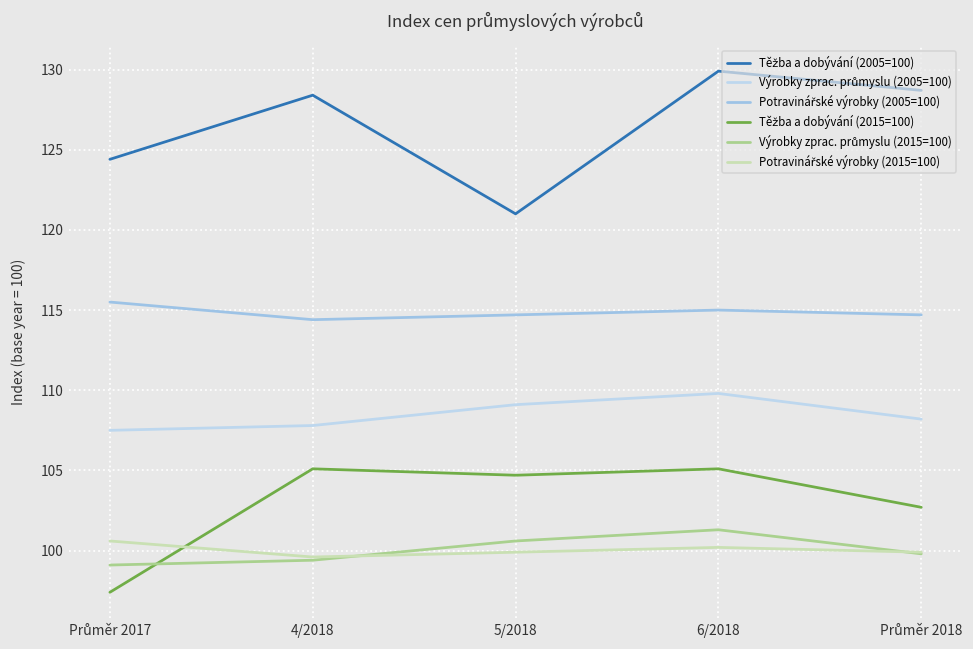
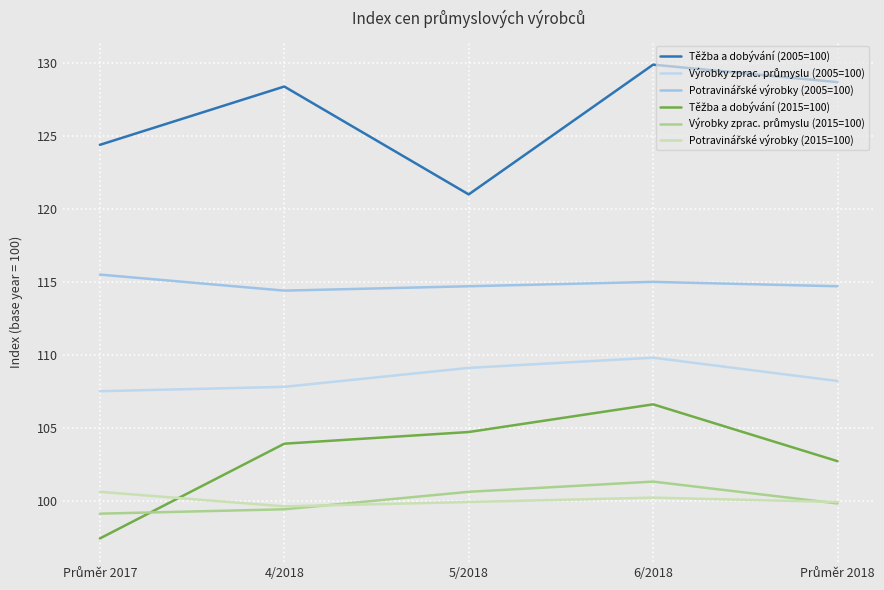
  {
    "Těžba a dobývání (2005=100)": {
      "Průměr 2017": 124.4,
      "4/2018": 128.4,
      "5/2018": 121.0,
      "6/2018": 129.9
    },
    "Těžba a dobývání (2015=100)": {
      "Průměr 2017": 97.4,
-     "4/2018": 105.1,
+     "4/2018": 103.9,
      "5/2018": 104.7,
-     "6/2018": 105.1,
+     "6/2018": 106.6,
      "Průměr 2018": 102.7
    }
  }
